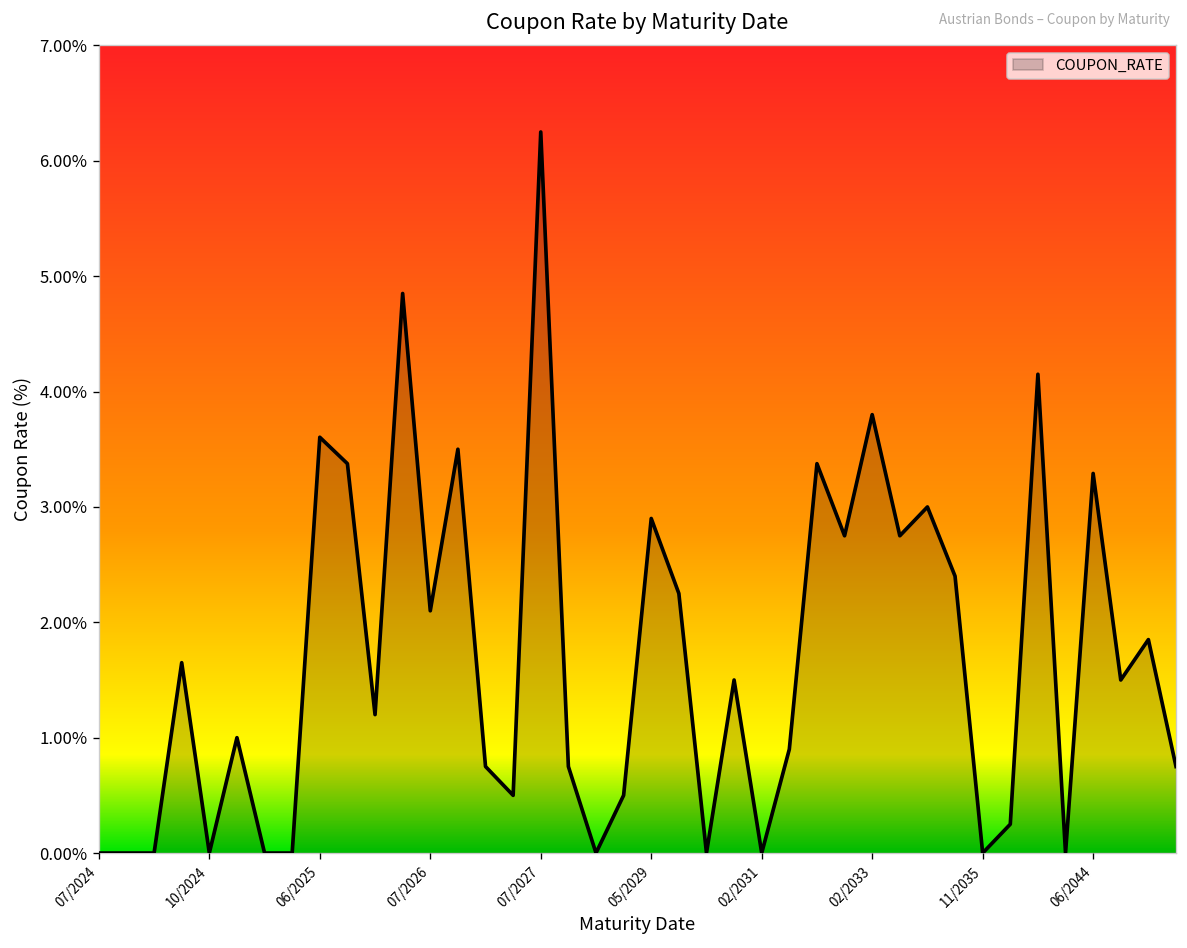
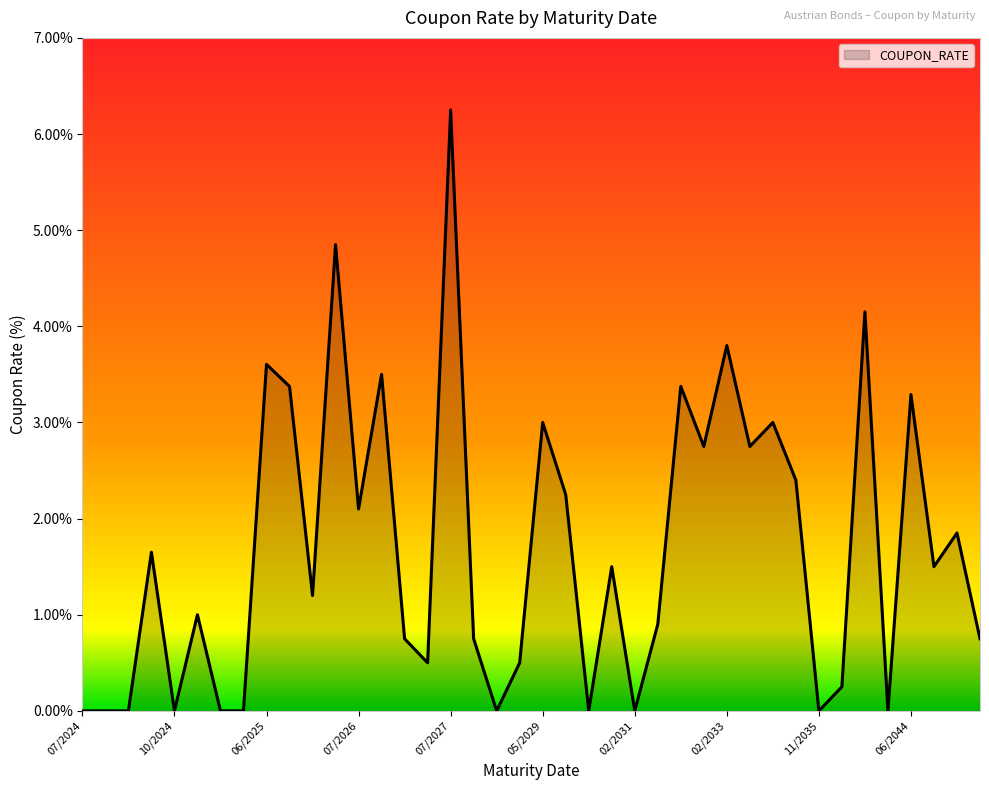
  {
    "07/2024": "0.0%",
    "10/2024": "0.0%",
    "06/2025": "3.6%",
    "07/2026": "2.1%",
    "07/2027": "6.3%",
-   "05/2029": "2.9%",
+   "05/2029": "3.0%",
    "02/2031": "0.0%",
    "02/2033": "3.8%",
    "11/2035": "0.0%",
    "06/2044": "3.3%"
  }
